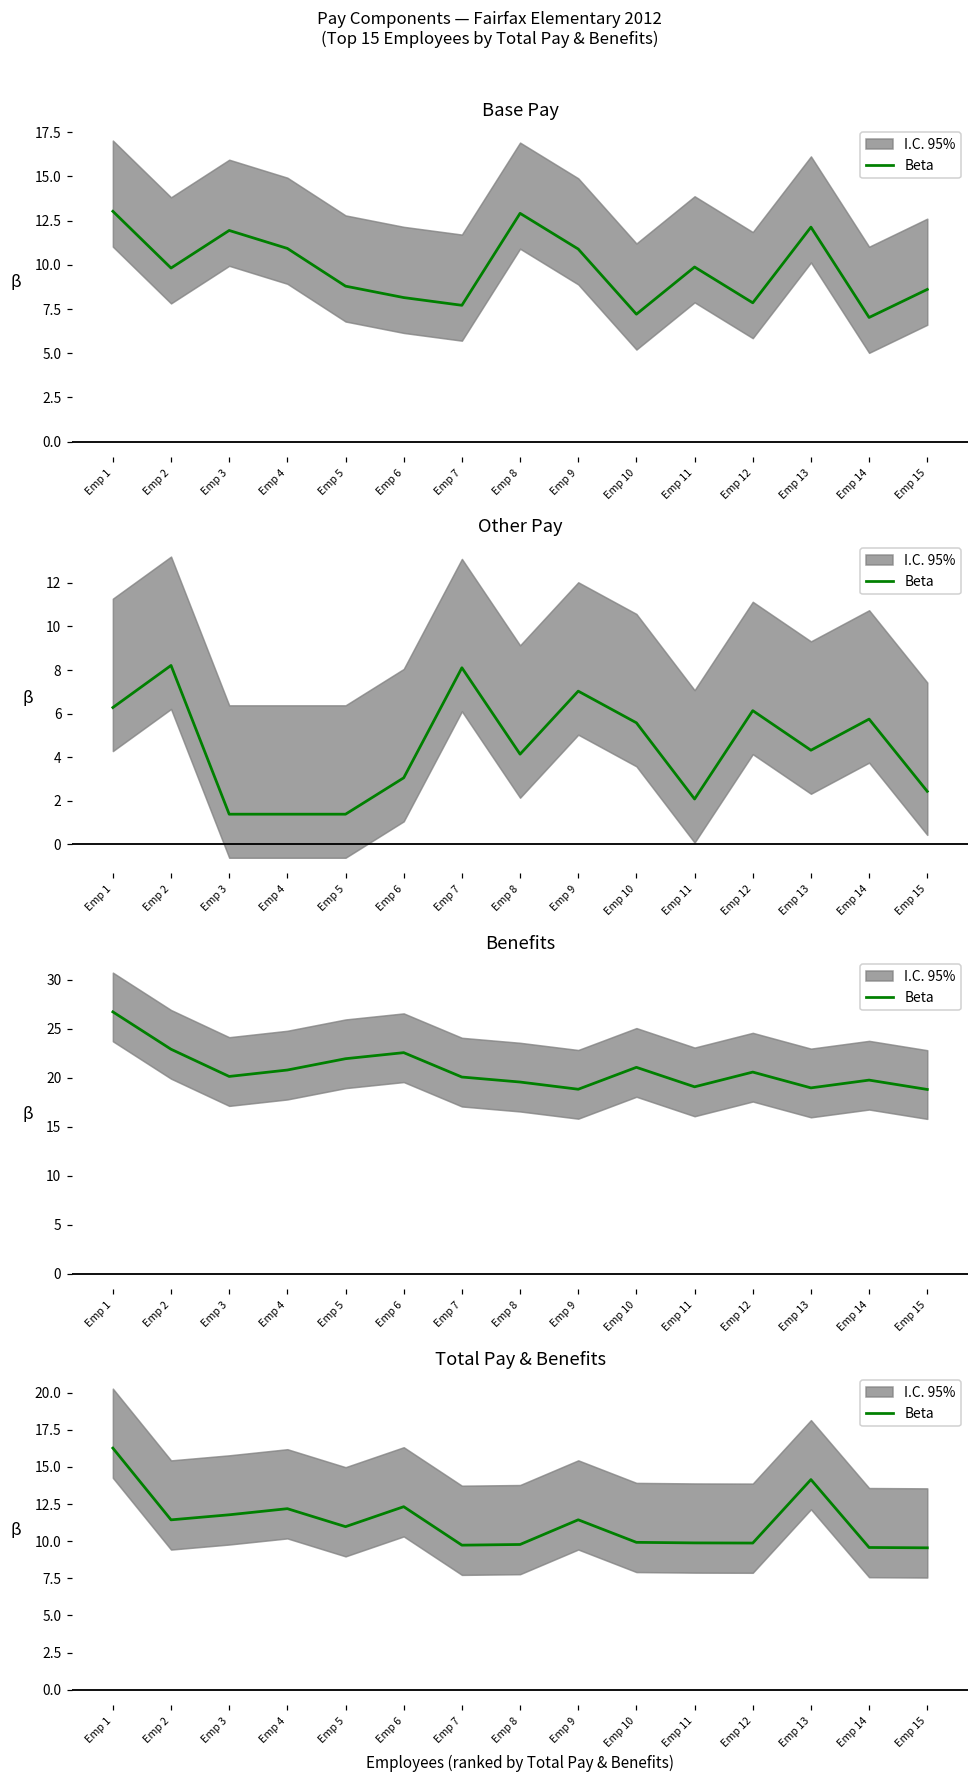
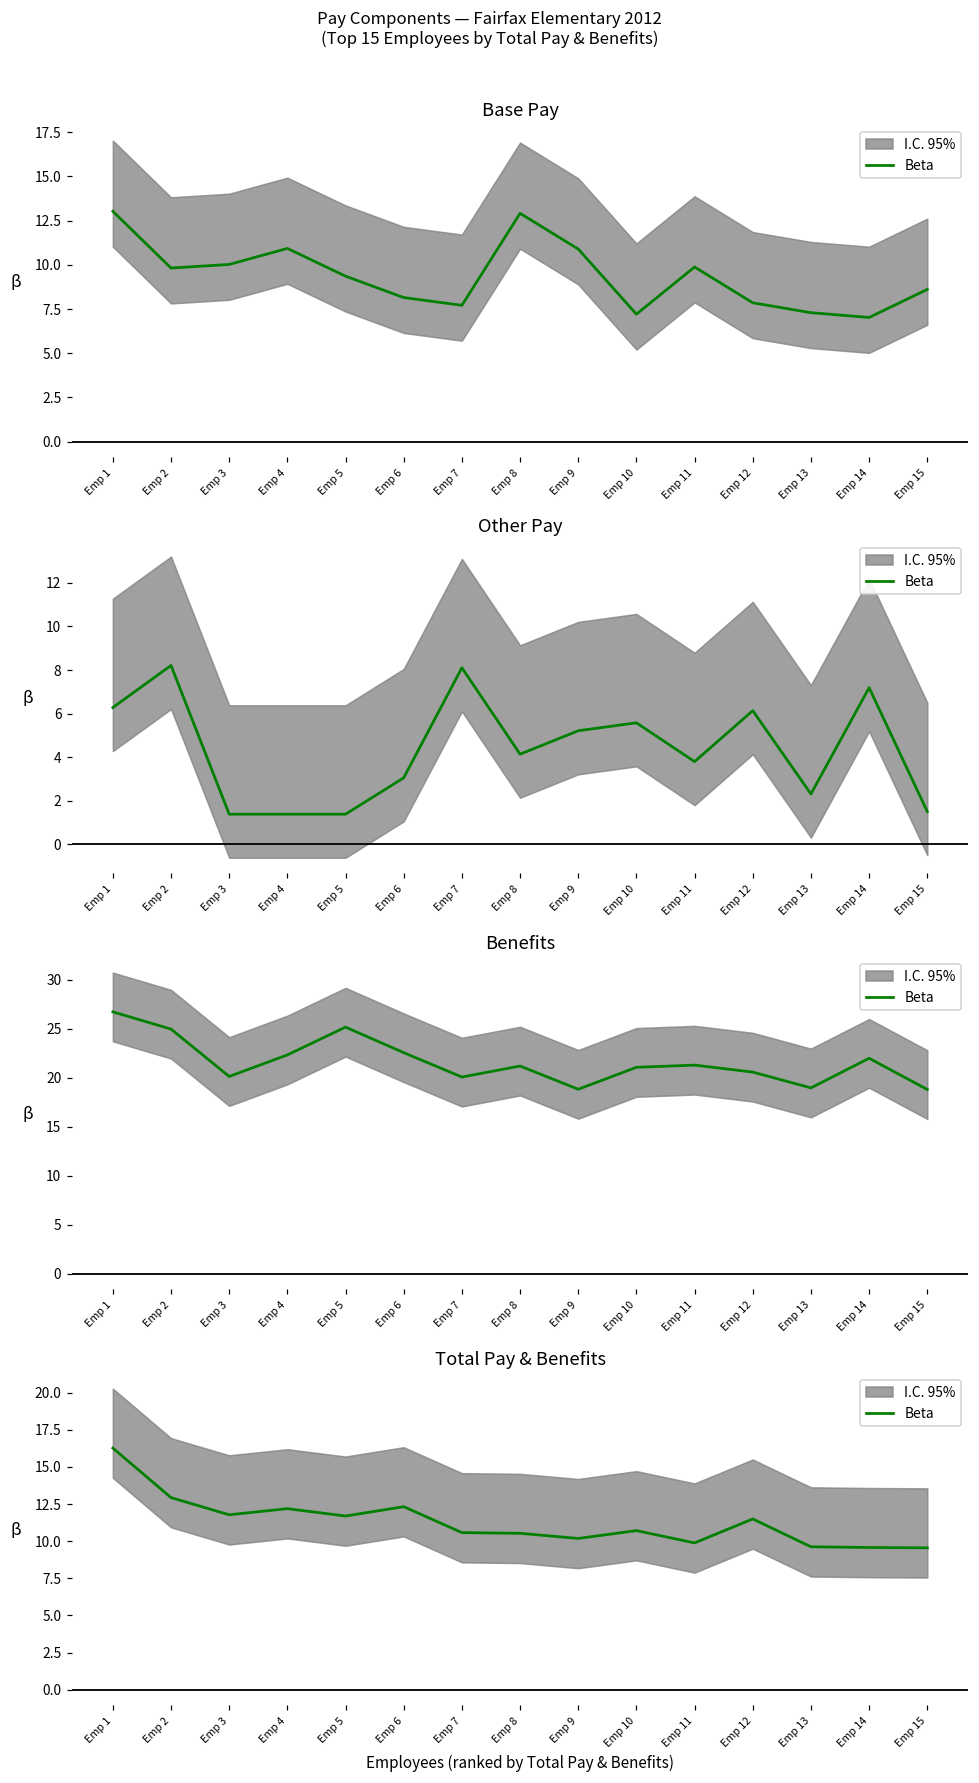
  {
    "Base Pay": {
      "Beta": {
        "Emp 1": 13.0,
        "Emp 2": 9.8,
-       "Emp 3": 11.9,
+       "Emp 3": 10.0,
        "Emp 4": 10.9,
-       "Emp 5": 8.8,
+       "Emp 5": 9.4,
        "Emp 6": 8.2,
        "Emp 7": 7.7,
        "Emp 8": 12.9,
        "Emp 9": 10.9,
        "Emp 10": 7.2,
        "Emp 11": 9.9,
        "Emp 12": 7.9,
-       "Emp 13": 12.1,
+       "Emp 13": 7.3,
        "Emp 14": 7.0,
        "Emp 15": 8.6
      }
    },
    "Other Pay": {
      "Beta": {
        "Emp 1": 6.3,
        "Emp 2": 8.2,
        "Emp 3": 1.4,
        "Emp 4": 1.4,
        "Emp 5": 1.4,
        "Emp 6": 3.0,
        "Emp 7": 8.1,
        "Emp 8": 4.1,
-       "Emp 9": 7.0,
+       "Emp 9": 5.2,
        "Emp 10": 5.6,
-       "Emp 11": 2.1,
+       "Emp 11": 3.8,
        "Emp 12": 6.1,
-       "Emp 13": 4.3,
-       "Emp 14": 5.7,
-       "Emp 15": 2.4
+       "Emp 13": 2.3,
+       "Emp 14": 7.2,
+       "Emp 15": 1.5
      }
    },
    "Benefits": {
      "Beta": {
        "Emp 1": 27,
-       "Emp 2": 23,
+       "Emp 2": 25,
        "Emp 3": 20,
-       "Emp 4": 21,
-       "Emp 5": 22,
+       "Emp 4": 22,
+       "Emp 5": 25,
        "Emp 6": 23,
        "Emp 7": 20,
-       "Emp 8": 20,
+       "Emp 8": 21,
        "Emp 9": 19,
        "Emp 10": 21,
-       "Emp 11": 19,
+       "Emp 11": 21,
        "Emp 12": 21,
        "Emp 13": 19,
-       "Emp 14": 20,
+       "Emp 14": 22,
        "Emp 15": 19
      }
    },
    "Total Pay & Benefits": {
      "Beta": {
        "Emp 1": 16.3,
-       "Emp 2": 11.4,
+       "Emp 2": 12.9,
        "Emp 3": 11.8,
        "Emp 4": 12.2,
-       "Emp 5": 11.0,
+       "Emp 5": 11.7,
        "Emp 6": 12.3,
-       "Emp 7": 9.7,
-       "Emp 8": 9.8,
-       "Emp 9": 11.4,
-       "Emp 10": 9.9,
+       "Emp 7": 10.6,
+       "Emp 8": 10.5,
+       "Emp 9": 10.2,
+       "Emp 10": 10.7,
        "Emp 11": 9.9,
-       "Emp 12": 9.9,
-       "Emp 13": 14.1,
+       "Emp 12": 11.5,
+       "Emp 13": 9.6,
        "Emp 14": 9.6,
        "Emp 15": 9.6
      }
    }
  }
